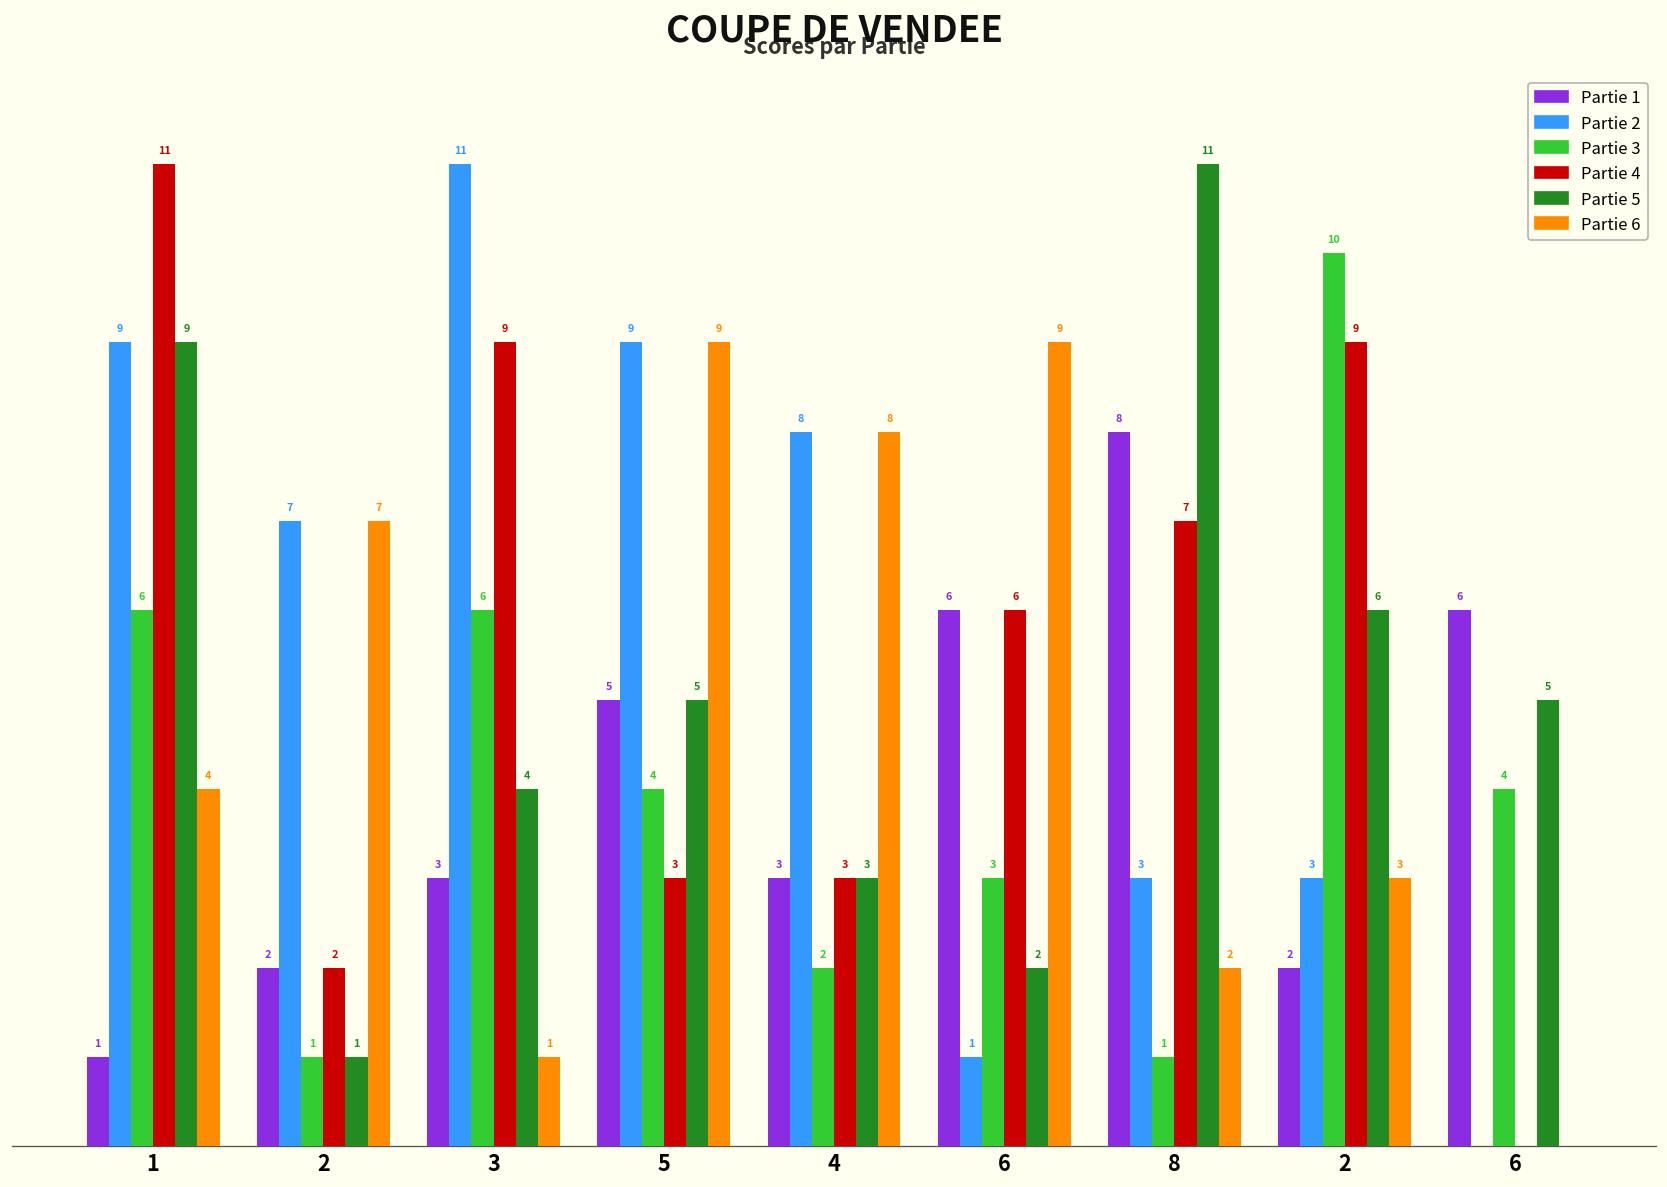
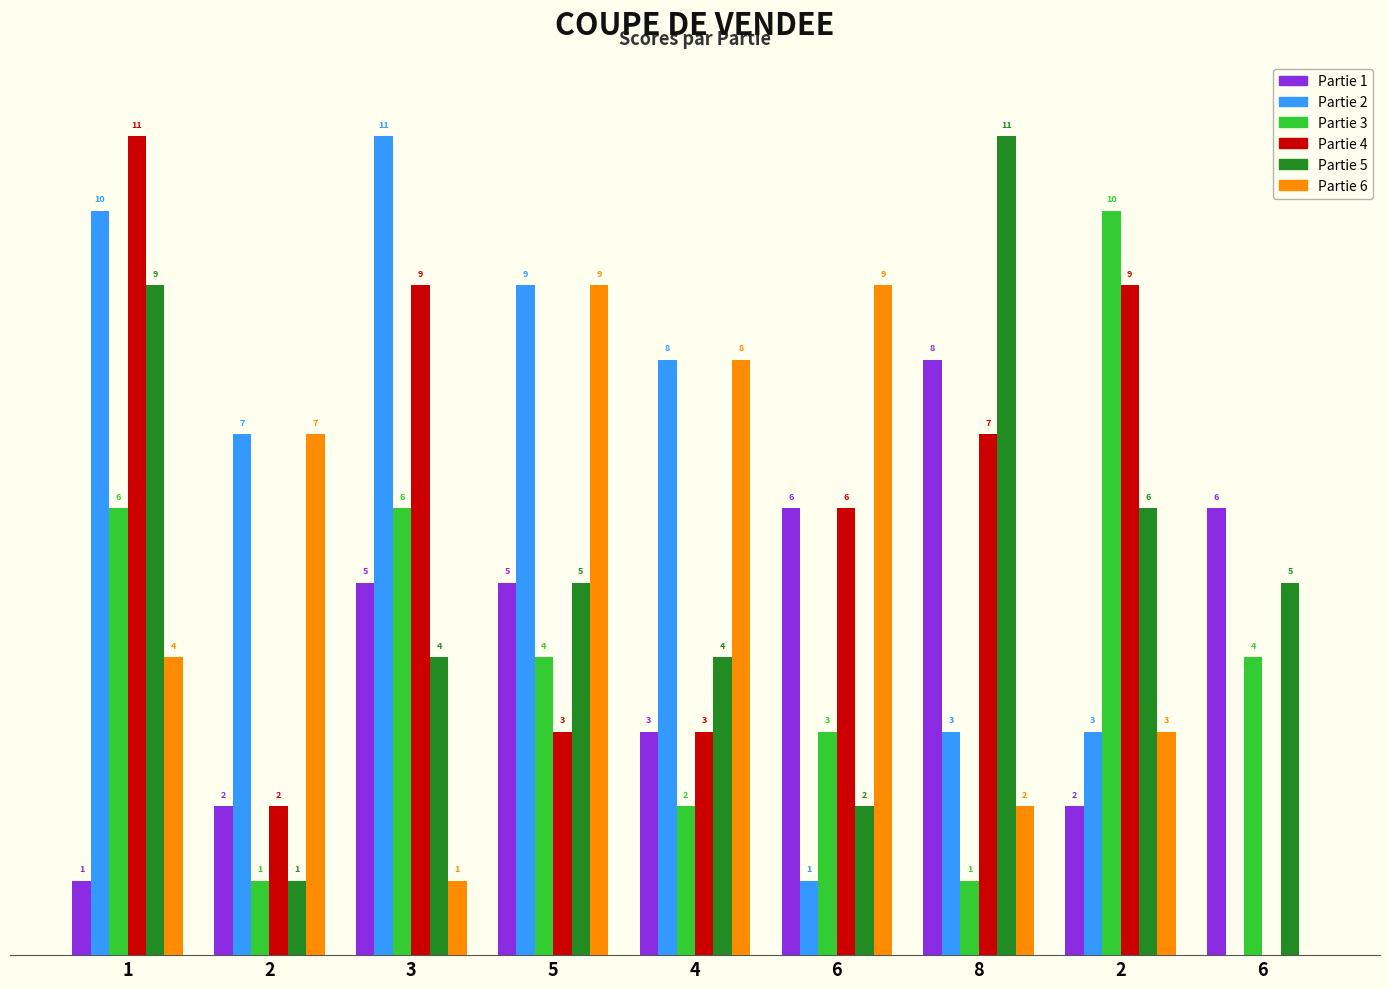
  {
    "Partie 1": {
      "1": 1,
-     "3": 3,
+     "3": 5,
      "5": 5,
      "4": 3,
      "8": 8
    },
    "Partie 2": {
-     "1": 9,
+     "1": 10,
      "3": 11,
      "5": 9,
      "4": 8,
      "8": 3
    },
    "Partie 3": {
      "1": 6,
      "3": 6,
      "5": 4,
      "4": 2,
      "8": 1
    },
    "Partie 4": {
      "1": 11,
      "3": 9,
      "5": 3,
      "4": 3,
      "8": 7
    },
    "Partie 5": {
      "1": 9,
      "3": 4,
      "5": 5,
-     "4": 3,
+     "4": 4,
      "8": 11
    },
    "Partie 6": {
      "1": 4,
      "3": 1,
      "5": 9,
      "4": 8,
      "8": 2
    }
  }
